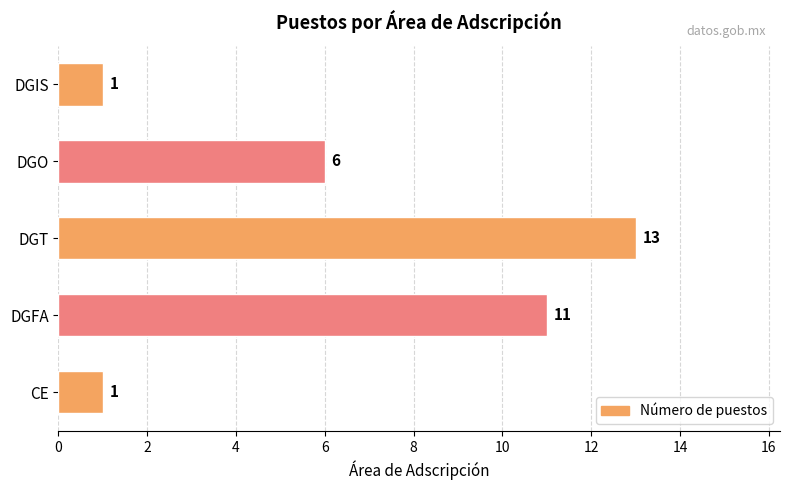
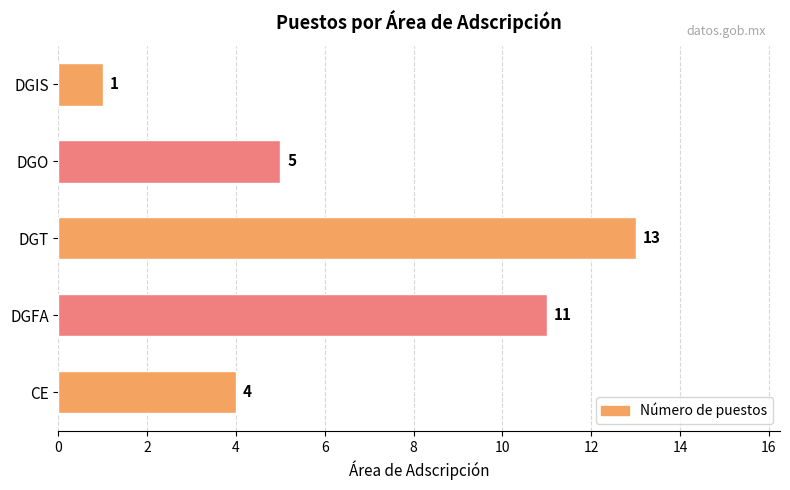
  {
    "DGIS": 1,
-   "DGO": 6,
+   "DGO": 5,
    "DGT": 13,
    "DGFA": 11,
-   "CE": 1
+   "CE": 4
  }
